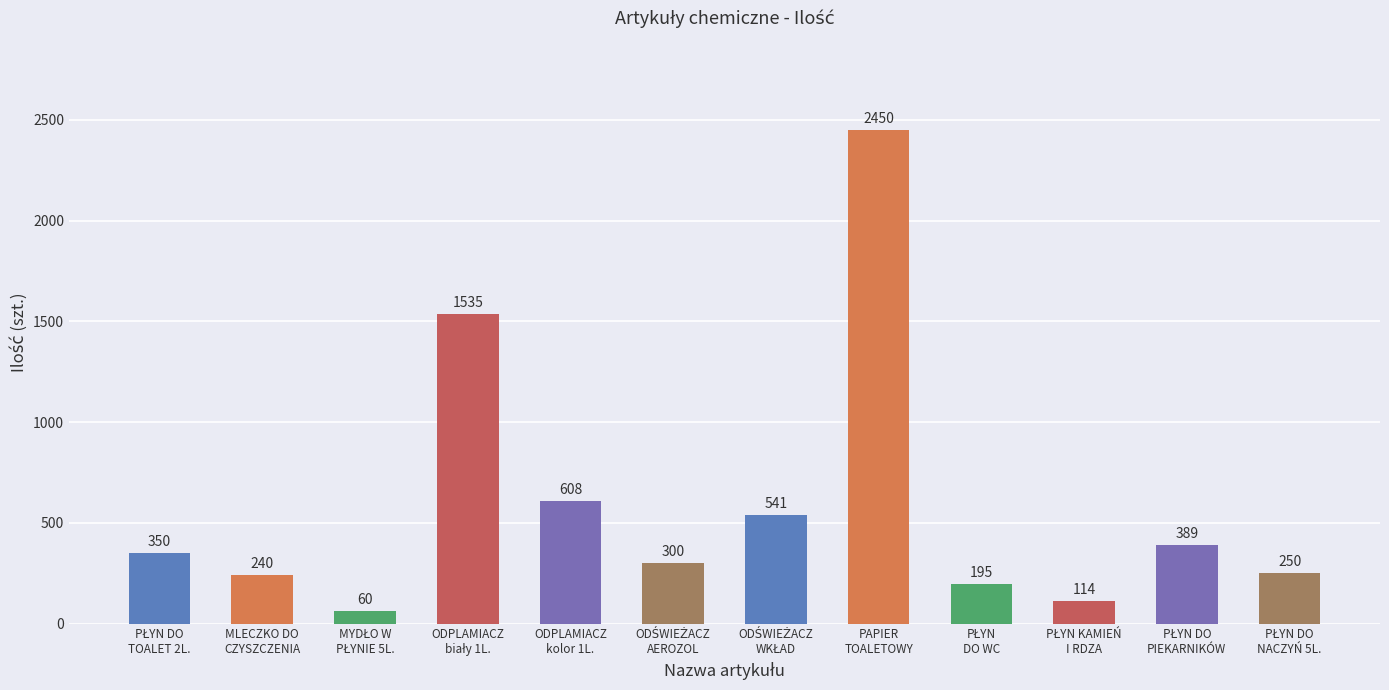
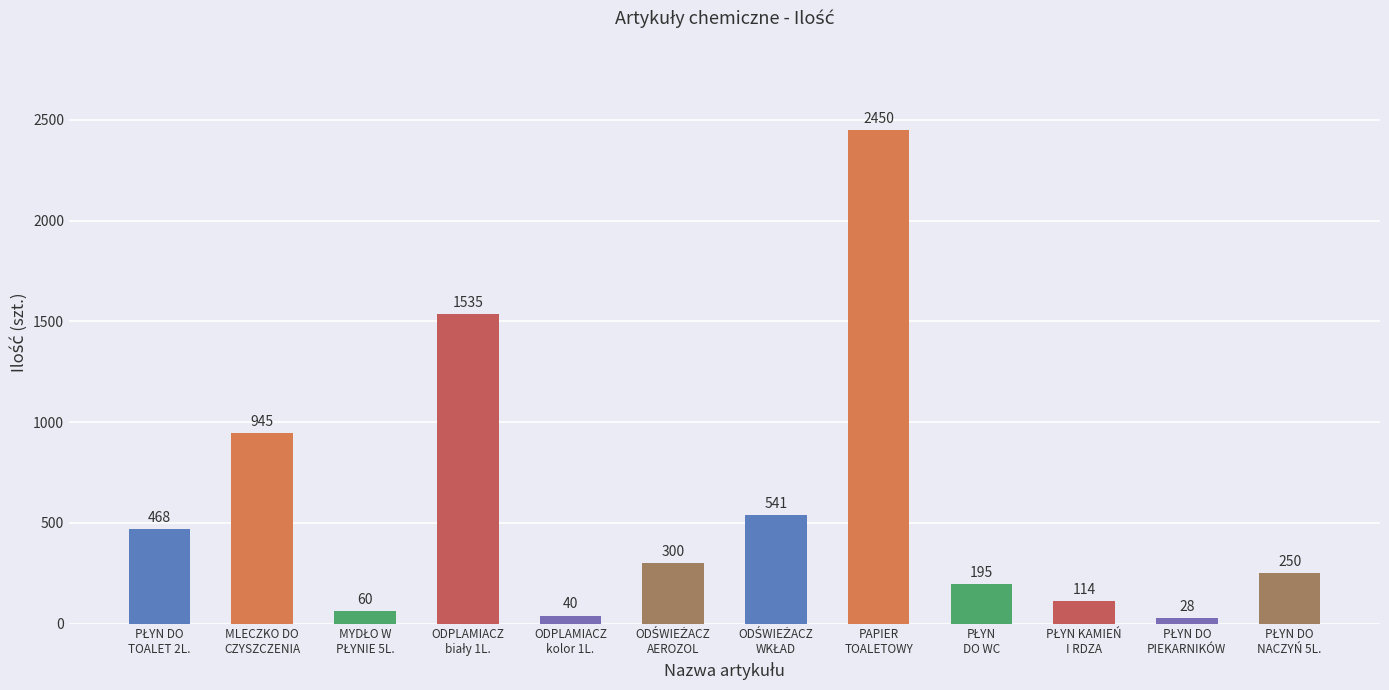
  {
-   "PŁYN DO TOALET 2L.": 350,
-   "MLECZKO DO CZYSZCZENIA": 240,
+   "PŁYN DO TOALET 2L.": 468,
+   "MLECZKO DO CZYSZCZENIA": 945,
    "MYDŁO W PŁYNIE 5L.": 60,
    "ODPLAMIACZ biały 1L.": 1535,
-   "ODPLAMIACZ kolor 1L.": 608,
+   "ODPLAMIACZ kolor 1L.": 40,
    "ODŚWIEŻACZ AEROZOL": 300,
    "ODŚWIEŻACZ WKŁAD": 541,
    "PAPIER TOALETOWY": 2450,
    "PŁYN DO WC": 195,
    "PŁYN KAMIEŃ I RDZA": 114,
-   "PŁYN DO PIEKARNIKÓW": 389,
+   "PŁYN DO PIEKARNIKÓW": 28,
    "PŁYN DO NACZYŃ 5L.": 250
  }
